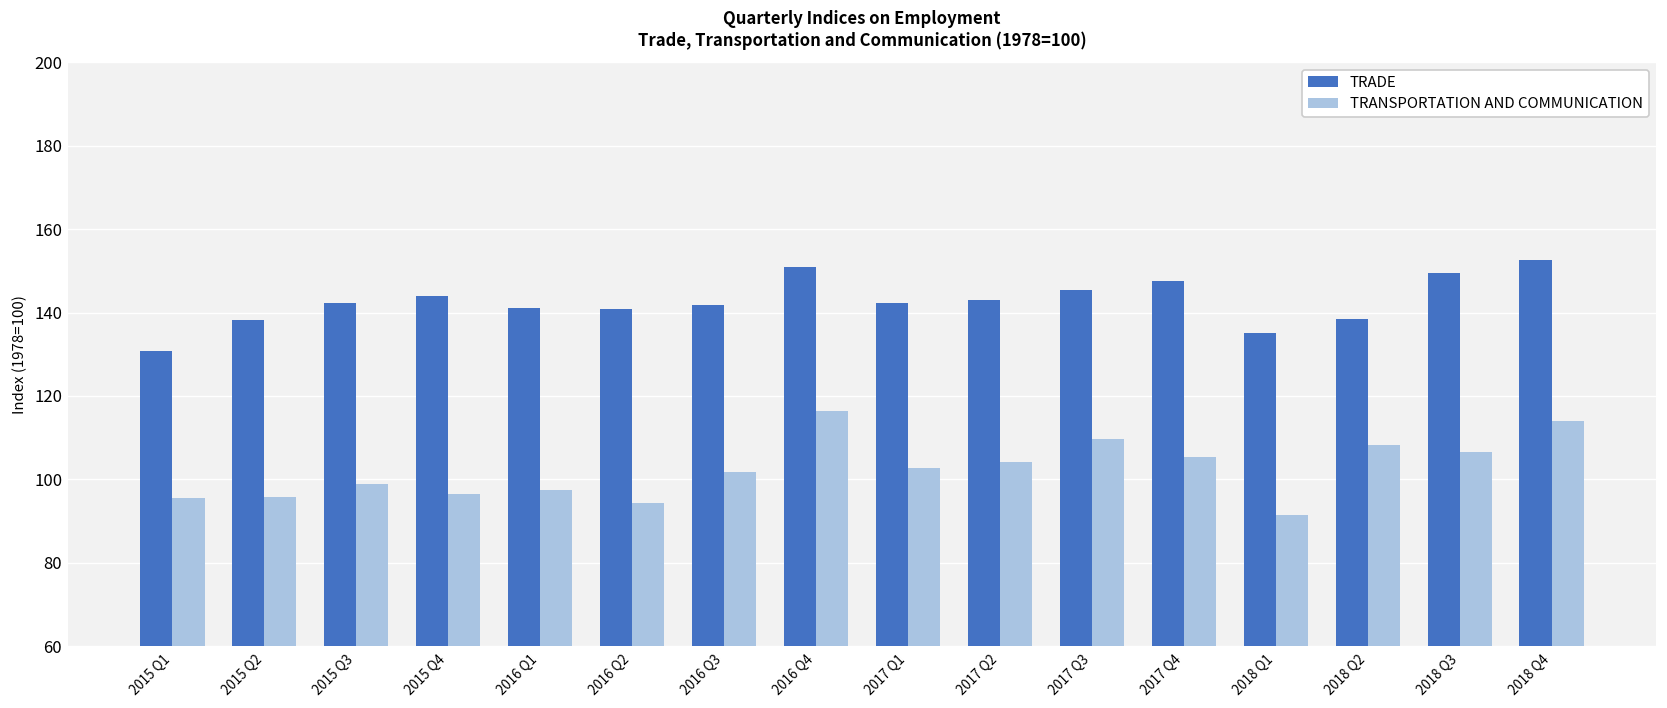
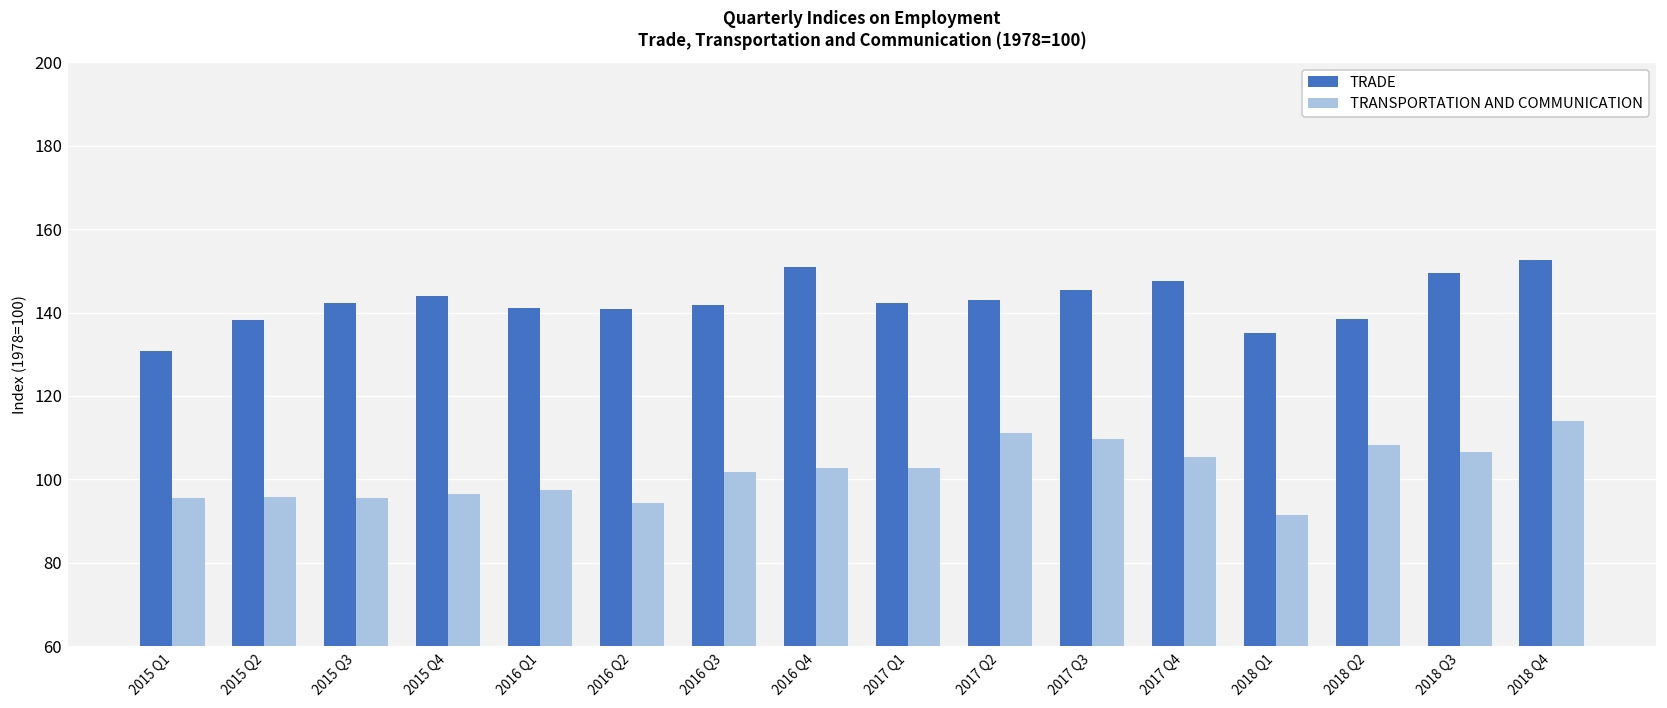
  {
    "TRADE": {
      "2015 Q1": 131,
      "2015 Q2": 138,
      "2015 Q3": 142,
      "2015 Q4": 144,
      "2016 Q1": 141,
      "2016 Q2": 141,
      "2016 Q3": 142,
      "2016 Q4": 151,
      "2017 Q1": 142,
      "2017 Q2": 143,
      "2017 Q3": 145,
      "2017 Q4": 148,
      "2018 Q1": 135,
      "2018 Q2": 138,
      "2018 Q3": 150,
      "2018 Q4": 152
    },
    "TRANSPORTATION AND COMMUNICATION": {
      "2015 Q1": 96,
      "2015 Q2": 96,
-     "2015 Q3": 99,
+     "2015 Q3": 96,
      "2015 Q4": 96,
      "2016 Q1": 97,
      "2016 Q2": 94,
      "2016 Q3": 102,
-     "2016 Q4": 116,
+     "2016 Q4": 103,
      "2017 Q1": 103,
-     "2017 Q2": 104,
+     "2017 Q2": 111,
      "2017 Q3": 110,
      "2017 Q4": 105,
      "2018 Q1": 91,
      "2018 Q2": 108,
      "2018 Q3": 107,
      "2018 Q4": 114
    }
  }
